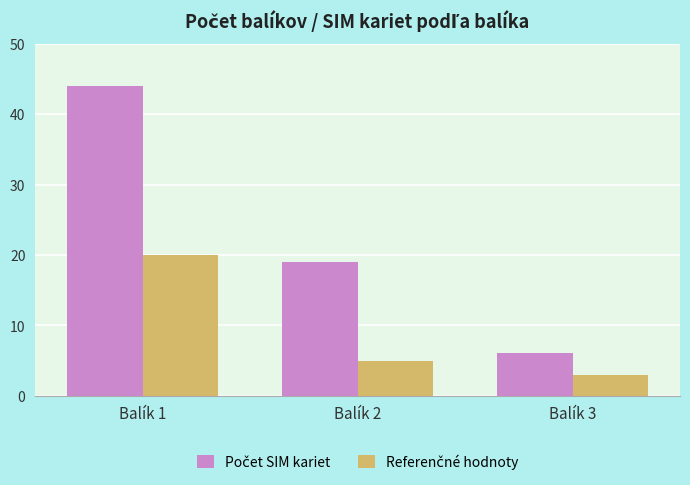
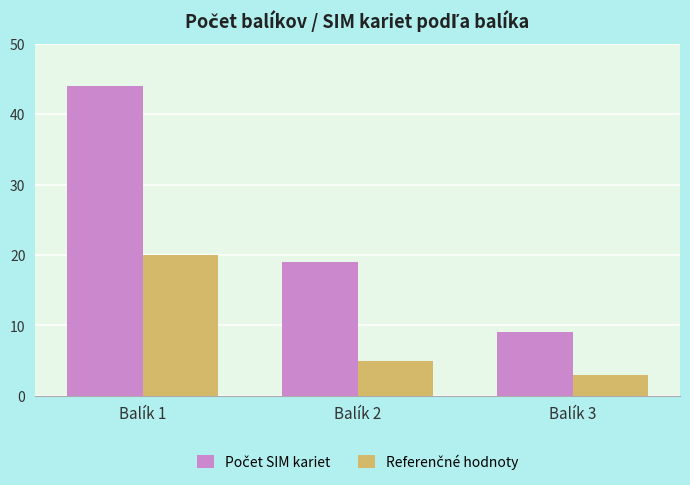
  {
    "Počet SIM kariet": {
      "Balík 1": 44,
      "Balík 2": 19,
-     "Balík 3": 6
+     "Balík 3": 9
    },
    "Referenčné hodnoty": {
      "Balík 1": 20,
      "Balík 2": 5,
      "Balík 3": 3
    }
  }
